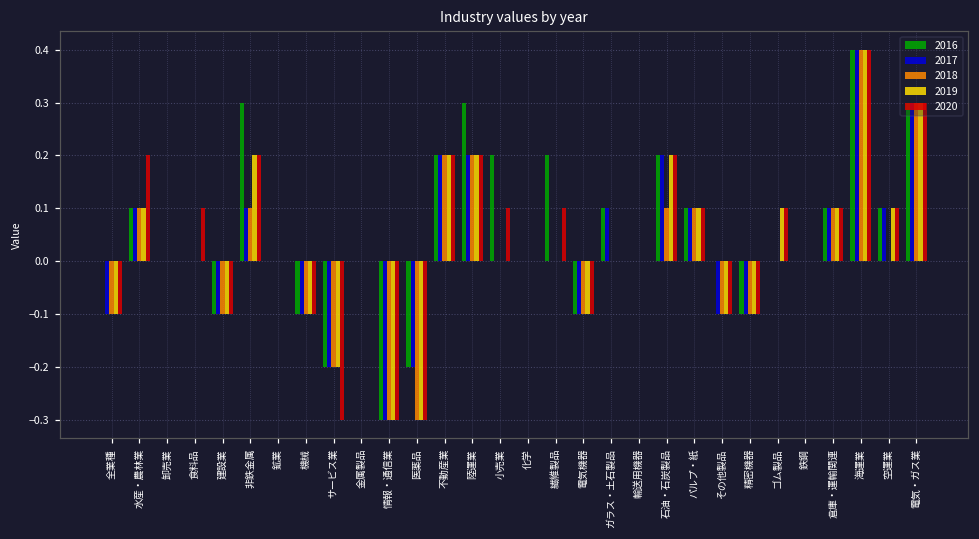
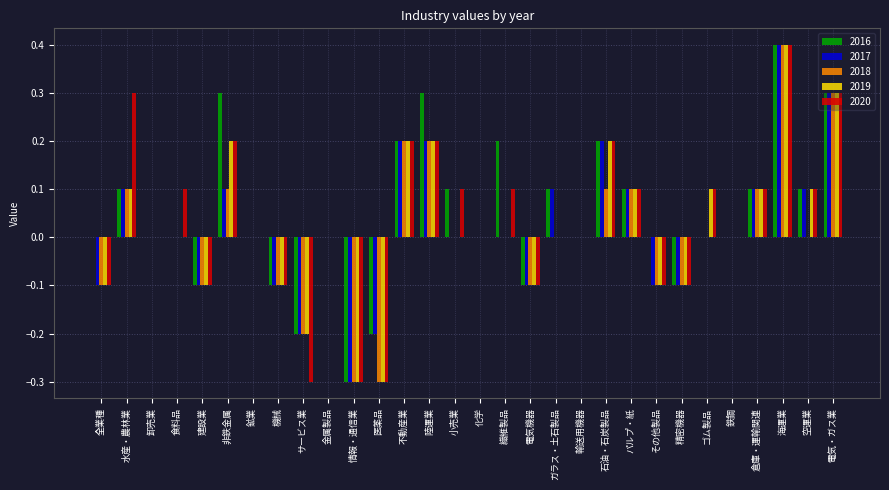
  {
    "2016": {
      "全業種": 0.0,
      "水産・農林業": 0.1,
      "卸売業": 0.0,
      "食料品": 0.0,
      "建設業": -0.1,
      "非鉄金属": 0.3,
      "鉱業": 0.0,
      "機械": -0.1,
      "サービス業": -0.2,
      "金属製品": 0.0,
      "情報・通信業": -0.3,
      "医薬品": -0.2,
      "不動産業": 0.2,
      "陸運業": 0.3,
-     "小売業": 0.2,
+     "小売業": 0.1,
      "化学": 0.0,
      "繊維製品": 0.2,
      "電気機器": -0.1,
      "ガラス・土石製品": 0.1,
      "輸送用機器": 0.0,
      "石油・石炭製品": 0.2,
      "パルプ・紙": 0.1,
      "その他製品": 0.0,
      "精密機器": -0.1,
      "ゴム製品": 0.0,
      "鉄鋼": 0.0,
      "倉庫・運輸関連": 0.1,
      "海運業": 0.4,
      "空運業": 0.1
    },
    "2017": {
      "全業種": -0.1,
      "水産・農林業": 0.1,
      "卸売業": 0.0,
      "食料品": 0.0,
      "建設業": -0.1,
      "非鉄金属": 0.1,
      "鉱業": 0.0,
      "機械": -0.1,
      "サービス業": -0.2,
      "金属製品": 0.0,
      "情報・通信業": -0.3,
      "医薬品": -0.2,
      "不動産業": 0.2,
      "陸運業": 0.2,
      "小売業": 0.0,
      "化学": 0.0,
      "繊維製品": 0.0,
      "電気機器": -0.1,
      "ガラス・土石製品": 0.1,
      "輸送用機器": 0.0,
      "石油・石炭製品": 0.2,
      "パルプ・紙": 0.1,
      "その他製品": -0.1,
      "精密機器": -0.1,
      "ゴム製品": 0.0,
      "鉄鋼": 0.0,
      "倉庫・運輸関連": 0.1,
      "海運業": 0.4,
      "空運業": 0.1
    },
    "2018": {
      "全業種": -0.1,
      "水産・農林業": 0.1,
      "卸売業": 0.0,
      "食料品": 0.0,
      "建設業": -0.1,
      "非鉄金属": 0.1,
      "鉱業": 0.0,
      "機械": -0.1,
      "サービス業": -0.2,
      "金属製品": 0.0,
      "情報・通信業": -0.3,
      "医薬品": -0.3,
      "不動産業": 0.2,
      "陸運業": 0.2,
      "小売業": 0.0,
      "化学": 0.0,
      "繊維製品": 0.0,
      "電気機器": -0.1,
      "ガラス・土石製品": 0.0,
      "輸送用機器": 0.0,
      "石油・石炭製品": 0.1,
      "パルプ・紙": 0.1,
      "その他製品": -0.1,
      "精密機器": -0.1,
      "ゴム製品": 0.0,
      "鉄鋼": 0.0,
      "倉庫・運輸関連": 0.1,
      "海運業": 0.4,
      "空運業": 0.0
    },
    "2019": {
      "全業種": -0.1,
      "水産・農林業": 0.1,
      "卸売業": 0.0,
      "食料品": 0.0,
      "建設業": -0.1,
      "非鉄金属": 0.2,
      "鉱業": 0.0,
      "機械": -0.1,
      "サービス業": -0.2,
      "金属製品": 0.0,
      "情報・通信業": -0.3,
      "医薬品": -0.3,
      "不動産業": 0.2,
      "陸運業": 0.2,
      "小売業": 0.0,
      "化学": 0.0,
      "繊維製品": 0.0,
      "電気機器": -0.1,
      "ガラス・土石製品": 0.0,
      "輸送用機器": 0.0,
      "石油・石炭製品": 0.2,
      "パルプ・紙": 0.1,
      "その他製品": -0.1,
      "精密機器": -0.1,
      "ゴム製品": 0.1,
      "鉄鋼": 0.0,
      "倉庫・運輸関連": 0.1,
      "海運業": 0.4,
      "空運業": 0.1
    },
    "2020": {
      "全業種": -0.1,
-     "水産・農林業": 0.2,
+     "水産・農林業": 0.3,
      "卸売業": 0.0,
      "食料品": 0.1,
      "建設業": -0.1,
      "非鉄金属": 0.2,
      "鉱業": 0.0,
      "機械": -0.1,
      "サービス業": -0.3,
      "金属製品": 0.0,
      "情報・通信業": -0.3,
      "医薬品": -0.3,
      "不動産業": 0.2,
      "陸運業": 0.2,
      "小売業": 0.1,
      "化学": 0.0,
      "繊維製品": 0.1,
      "電気機器": -0.1,
      "ガラス・土石製品": 0.0,
      "輸送用機器": 0.0,
      "石油・石炭製品": 0.2,
      "パルプ・紙": 0.1,
      "その他製品": -0.1,
      "精密機器": -0.1,
      "ゴム製品": 0.1,
      "鉄鋼": 0.0,
      "倉庫・運輸関連": 0.1,
      "海運業": 0.4,
      "空運業": 0.1
    }
  }
